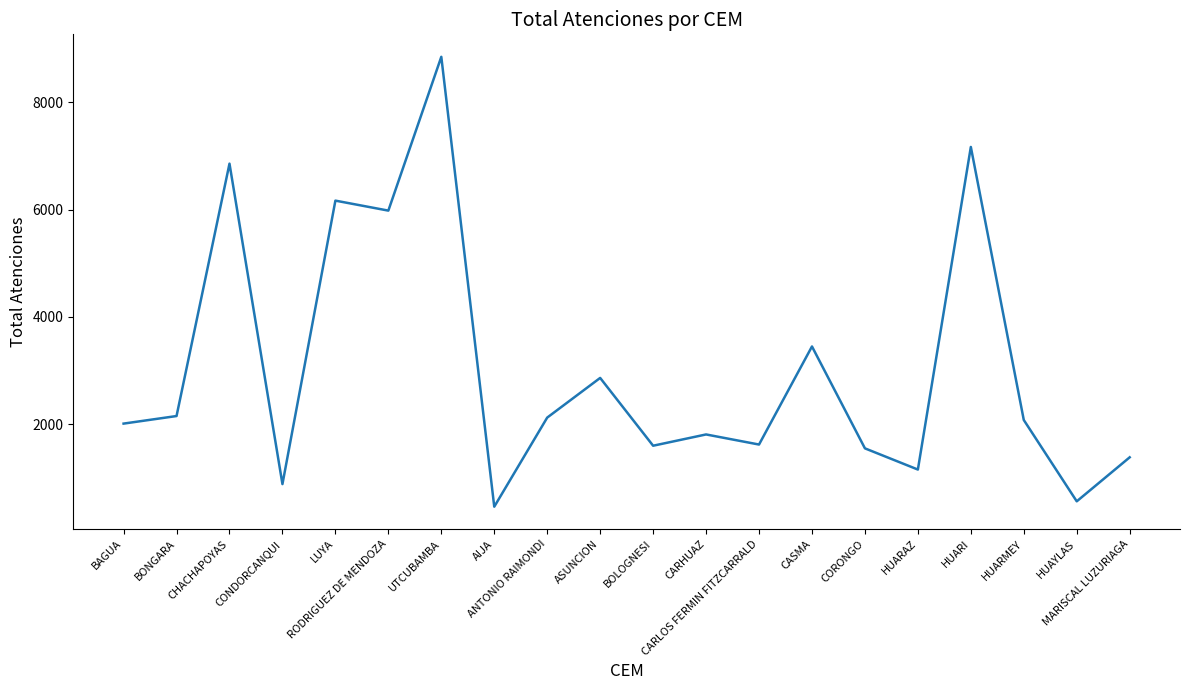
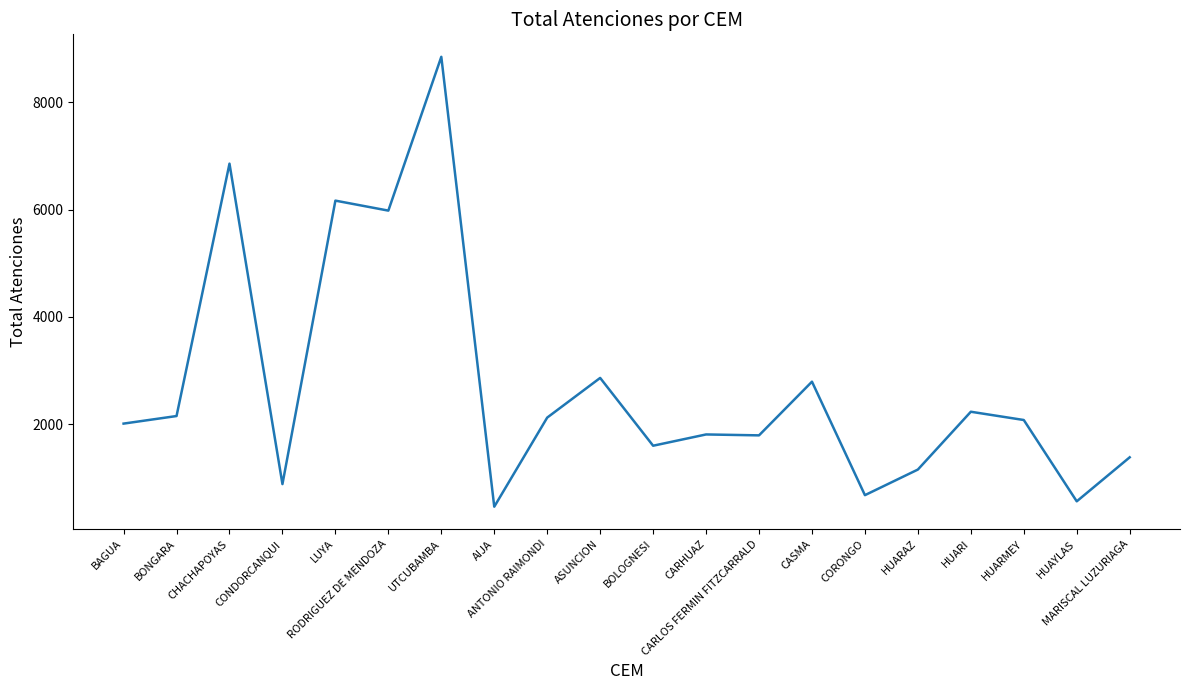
  {
    "BAGUA": 2000,
    "BONGARA": 2200,
    "CHACHAPOYAS": 6900,
    "CONDORCANQUI": 900,
    "LUYA": 6200,
    "RODRIGUEZ DE MENDOZA": 6000,
    "UTCUBAMBA": 8800,
    "AIJA": 500,
    "ANTONIO RAIMONDI": 2100,
    "ASUNCION": 2900,
    "BOLOGNESI": 1600,
    "CARHUAZ": 1800,
-   "CARLOS FERMIN FITZCARRALD": 1600,
-   "CASMA": 3500,
-   "CORONGO": 1600,
+   "CARLOS FERMIN FITZCARRALD": 1800,
+   "CASMA": 2800,
+   "CORONGO": 700,
    "HUARAZ": 1200,
-   "HUARI": 7200,
+   "HUARI": 2200,
    "HUARMEY": 2100,
    "HUAYLAS": 600,
    "MARISCAL LUZURIAGA": 1400
  }
